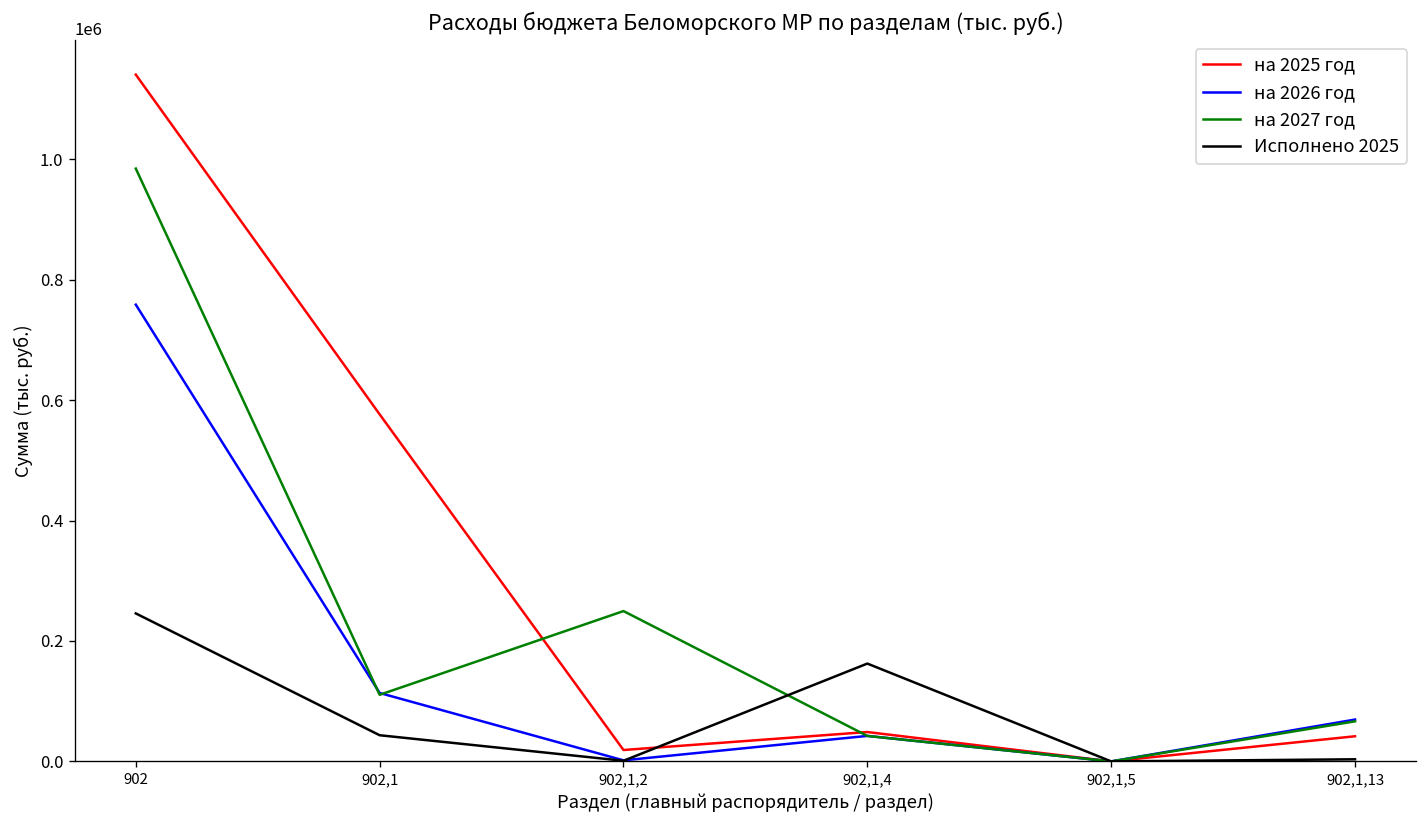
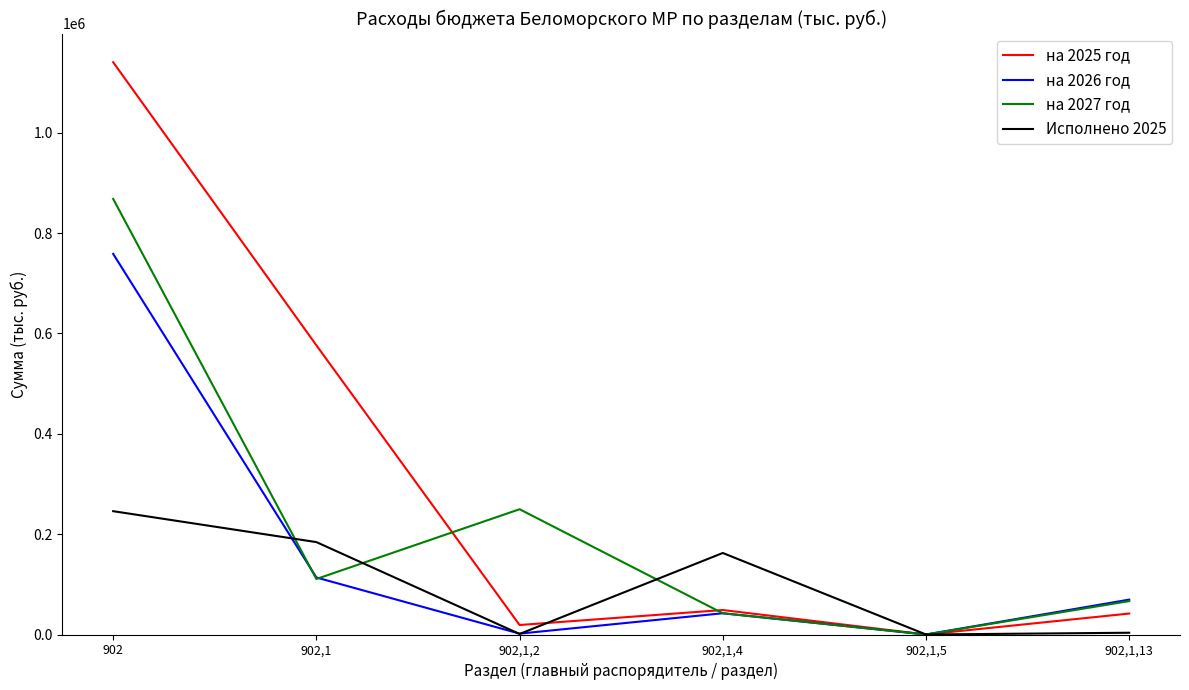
  {
    "на 2025 год": {
      "902": 1140000,
      "902,1": 580000,
      "902,1,2": 20000,
      "902,1,4": 50000,
      "902,1,13": 40000
    },
    "на 2026 год": {
      "902": 760000
    },
    "на 2027 год": {
-     "902": 980000,
+     "902": 870000,
      "902,1,2": 250000
    },
    "Исполнено 2025": {
      "902": 250000,
-     "902,1": 40000,
+     "902,1": 180000,
      "902,1,4": 160000,
      "902,1,13": 0
    }
  }
